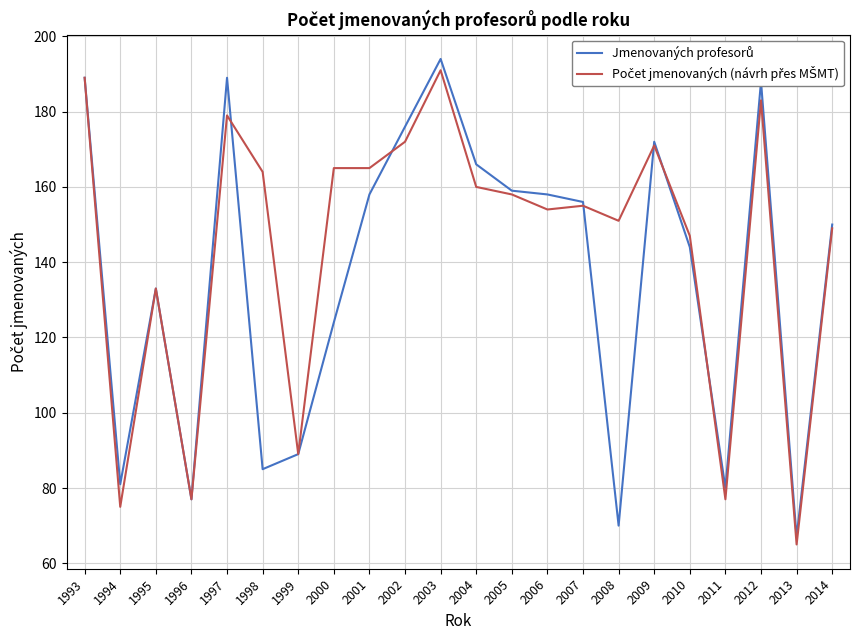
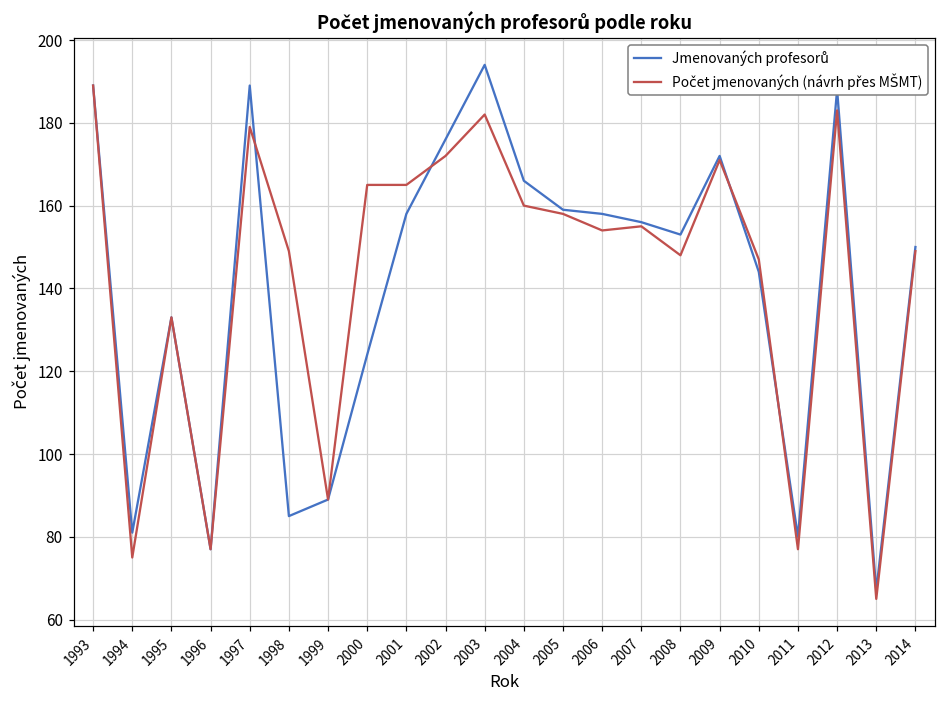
  {
    "Jmenovaných profesorů": {
      "1994": 81,
      "1997": 189,
      "1998": 85,
      "2000": 124,
      "2001": 158,
      "2002": 176,
      "2003": 194,
      "2004": 166,
      "2005": 159,
      "2006": 158,
      "2007": 156,
-     "2008": 70,
+     "2008": 153,
      "2009": 172,
      "2010": 144,
      "2011": 80,
      "2013": 67,
      "2014": 150
    },
    "Počet jmenovaných (návrh přes MŠMT)": {
      "1994": 75,
      "1997": 179,
-     "1998": 164,
+     "1998": 149,
      "2000": 165,
      "2001": 165,
      "2002": 172,
-     "2003": 191,
+     "2003": 182,
      "2004": 160,
      "2005": 158,
      "2006": 154,
      "2007": 155,
-     "2008": 151,
+     "2008": 148,
      "2009": 171,
      "2010": 147,
      "2011": 77,
      "2012": 183,
      "2013": 65,
      "2014": 149
    }
  }
